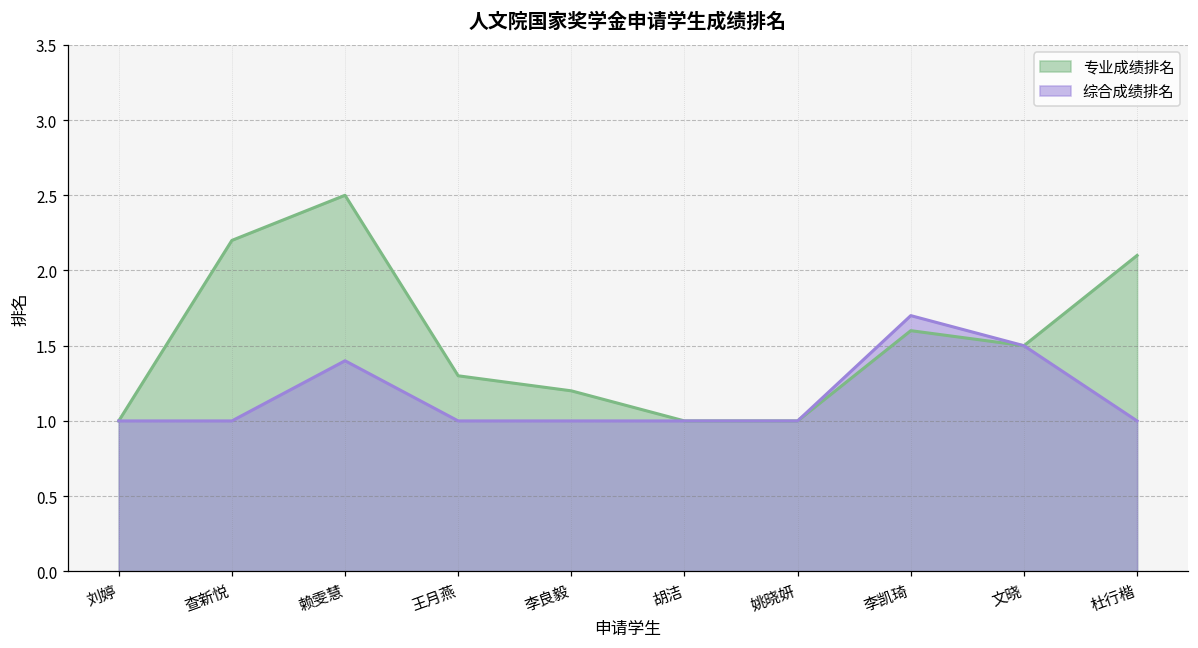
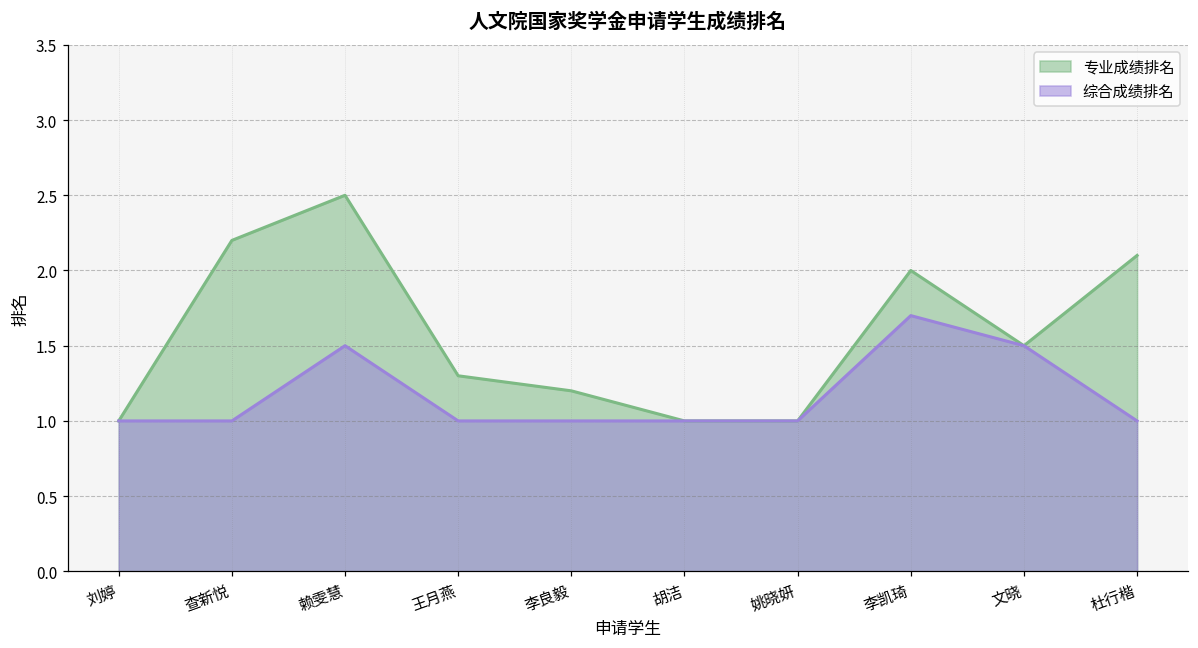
  {
    "专业成绩排名": {
      "查新悦": 2.2,
      "赖雯慧": 2.5,
      "王月燕": 1.3,
      "李良毅": 1.2,
-     "李凯琦": 1.6,
+     "李凯琦": 2.0,
      "杜行楷": 2.1
    },
    "综合成绩排名": {
      "查新悦": 1.0,
-     "赖雯慧": 1.4,
+     "赖雯慧": 1.5,
      "王月燕": 1.0,
      "李良毅": 1.0,
      "李凯琦": 1.7,
      "杜行楷": 1.0
    }
  }
